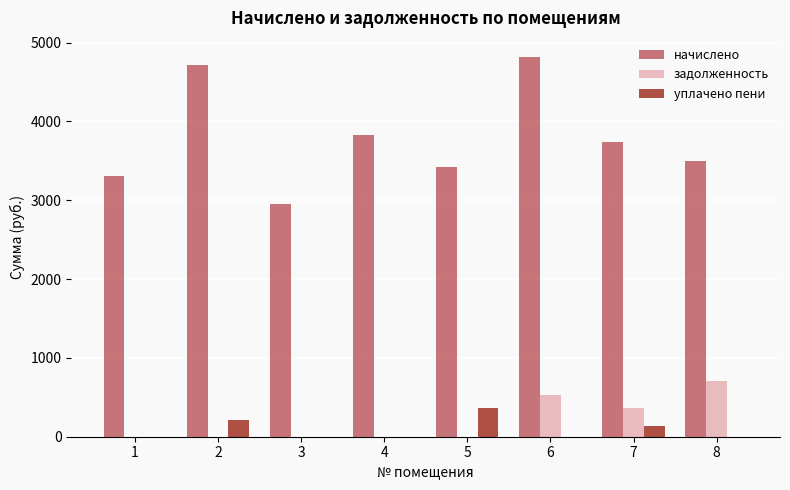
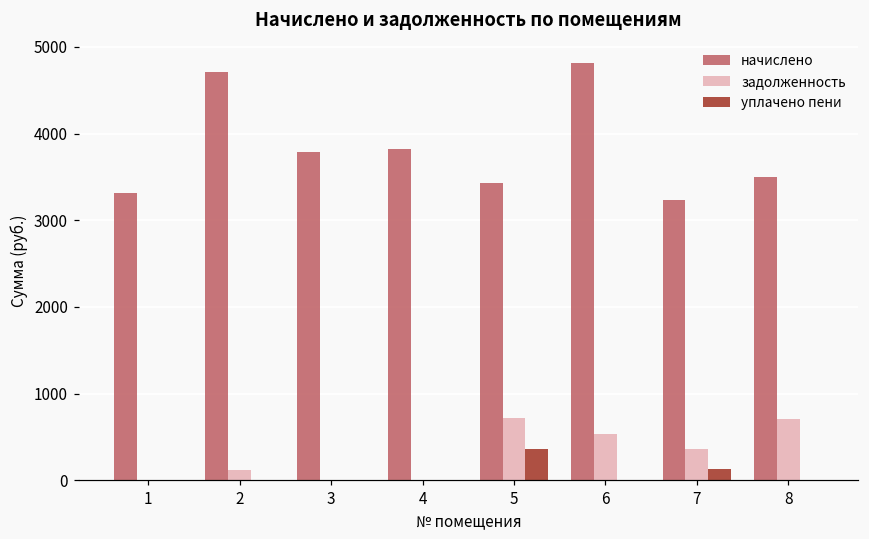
  {
    "начислено": {
      "1": 3300,
      "2": 4700,
-     "3": 3000,
+     "3": 3800,
      "4": 3800,
      "5": 3400,
      "6": 4800,
-     "7": 3700,
+     "7": 3200,
      "8": 3500
    },
    "задолженность": {
      "1": 0,
-     "2": 0,
+     "2": 100,
      "3": 0,
      "4": 0,
-     "5": 0,
+     "5": 700,
      "6": 500,
      "7": 400,
      "8": 700
    },
    "уплачено пени": {
      "1": 0,
-     "2": 200,
+     "2": 0,
      "3": 0,
      "4": 0,
      "5": 400,
      "6": 0,
      "7": 100,
      "8": 0
    }
  }
